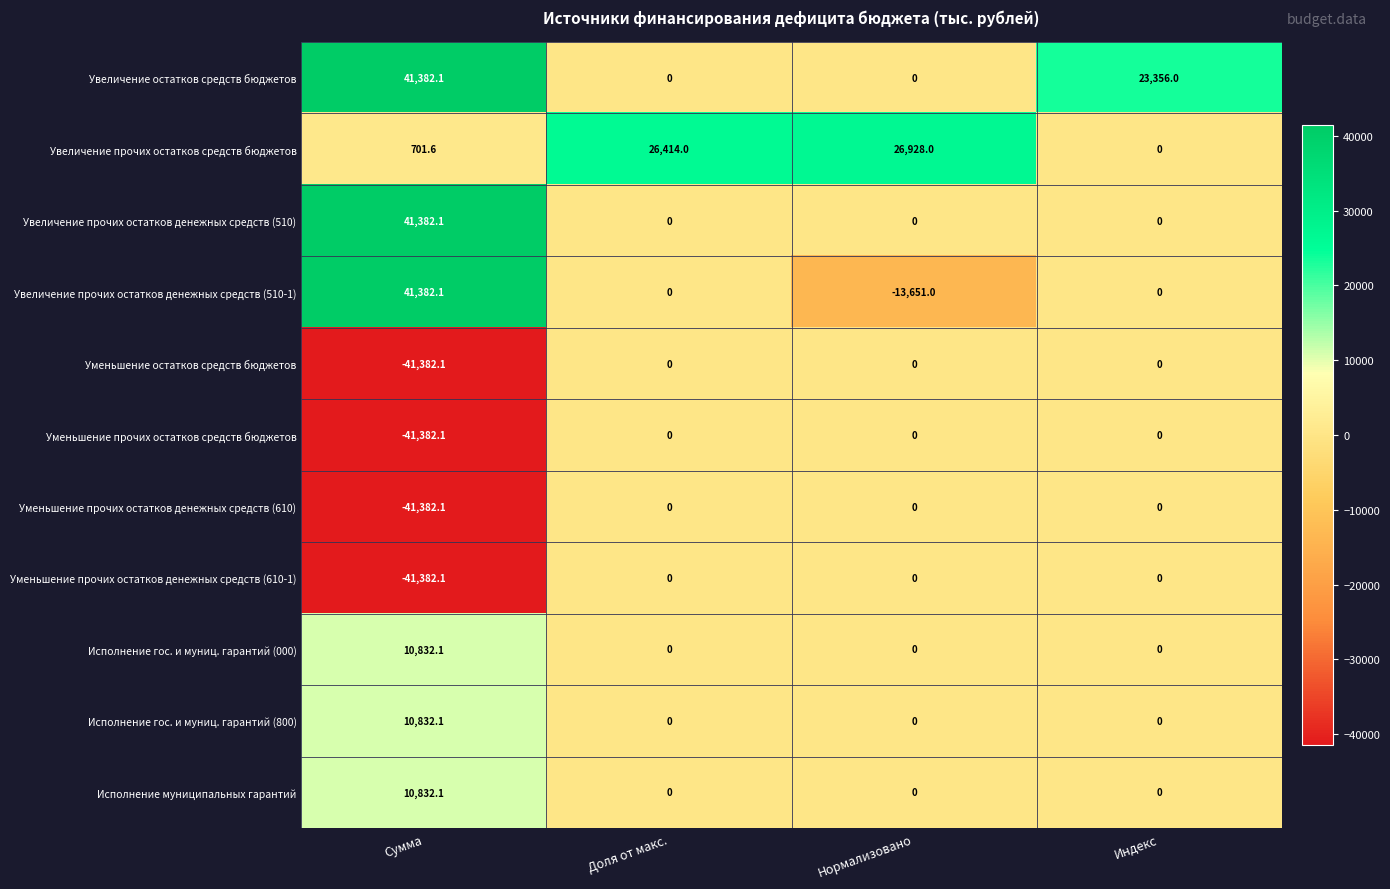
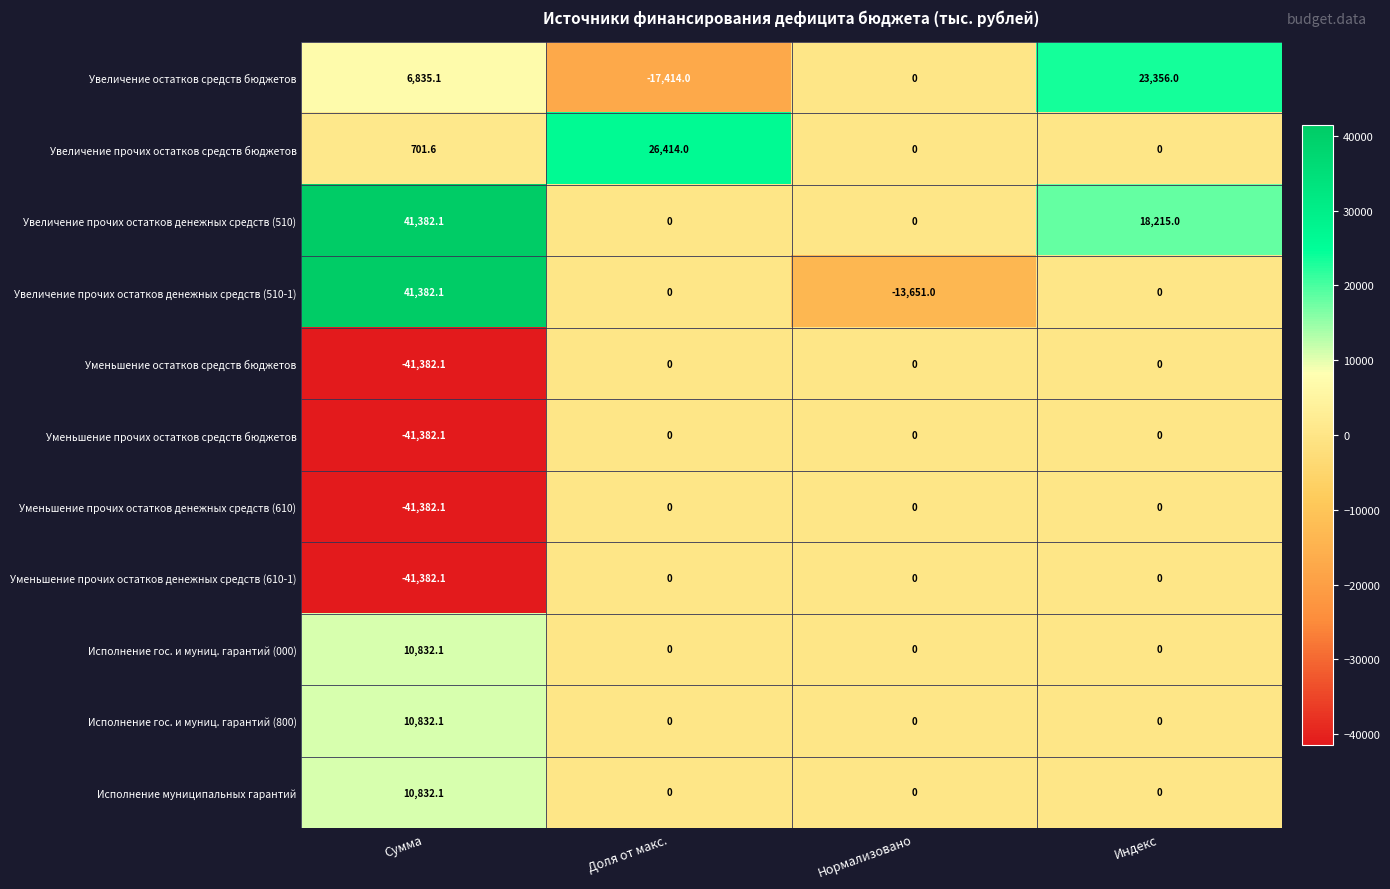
  {
    "Увеличение остатков средств бюджетов": {
-     "Сумма": "41,382.1",
-     "Доля от макс.": "0",
+     "Сумма": "6,835.1",
+     "Доля от макс.": "-17,414.0",
      "Нормализовано": "0",
      "Индекс": "23,356.0"
    },
    "Увеличение прочих остатков средств бюджетов": {
      "Сумма": "701.6",
      "Доля от макс.": "26,414.0",
-     "Нормализовано": "26,928.0",
+     "Нормализовано": "0",
      "Индекс": "0"
    },
    "Увеличение прочих остатков денежных средств (510)": {
      "Сумма": "41,382.1",
      "Доля от макс.": "0",
      "Нормализовано": "0",
-     "Индекс": "0"
+     "Индекс": "18,215.0"
    },
    "Увеличение прочих остатков денежных средств (510-1)": {
      "Сумма": "41,382.1",
      "Доля от макс.": "0",
      "Нормализовано": "-13,651.0",
      "Индекс": "0"
    },
    "Уменьшение остатков средств бюджетов": {
      "Сумма": "-41,382.1",
      "Доля от макс.": "0",
      "Нормализовано": "0",
      "Индекс": "0"
    },
    "Уменьшение прочих остатков средств бюджетов": {
      "Сумма": "-41,382.1",
      "Доля от макс.": "0",
      "Нормализовано": "0",
      "Индекс": "0"
    },
    "Уменьшение прочих остатков денежных средств (610)": {
      "Сумма": "-41,382.1",
      "Доля от макс.": "0",
      "Нормализовано": "0",
      "Индекс": "0"
    },
    "Уменьшение прочих остатков денежных средств (610-1)": {
      "Сумма": "-41,382.1",
      "Доля от макс.": "0",
      "Нормализовано": "0",
      "Индекс": "0"
    },
    "Исполнение гос. и муниц. гарантий (000)": {
      "Сумма": "10,832.1",
      "Доля от макс.": "0",
      "Нормализовано": "0",
      "Индекс": "0"
    },
    "Исполнение гос. и муниц. гарантий (800)": {
      "Сумма": "10,832.1",
      "Доля от макс.": "0",
      "Нормализовано": "0",
      "Индекс": "0"
    },
    "Исполнение муниципальных гарантий": {
      "Сумма": "10,832.1",
      "Доля от макс.": "0",
      "Нормализовано": "0",
      "Индекс": "0"
    }
  }
